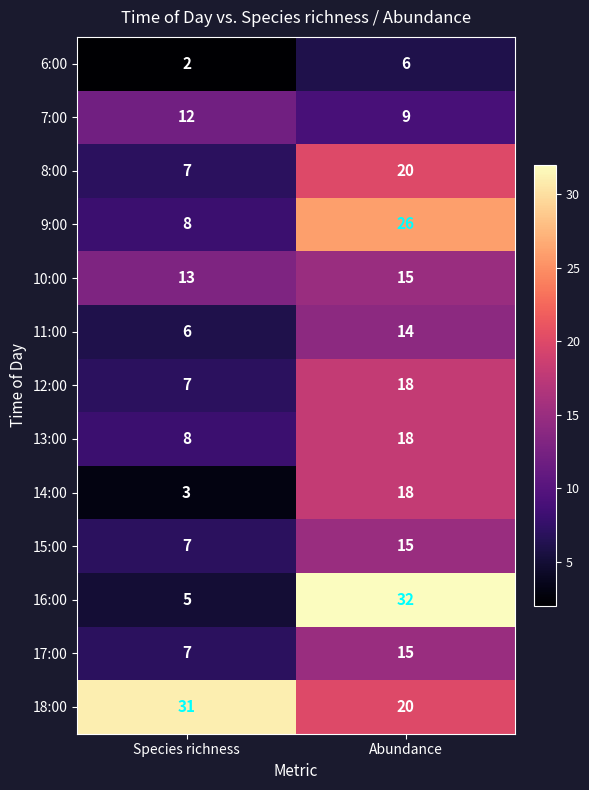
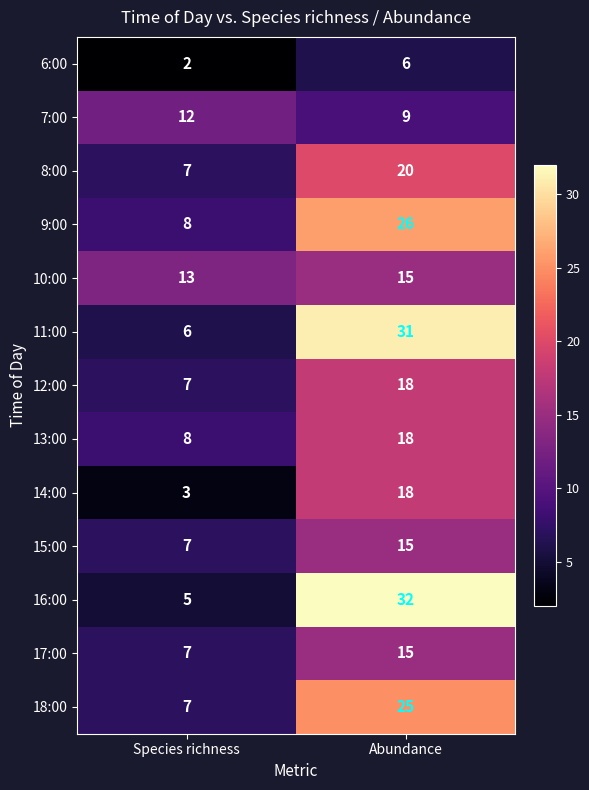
  {
    "6:00": {
      "Species richness": 2,
      "Abundance": 6
    },
    "7:00": {
      "Species richness": 12,
      "Abundance": 9
    },
    "8:00": {
      "Species richness": 7,
      "Abundance": 20
    },
    "9:00": {
      "Species richness": 8,
      "Abundance": 26
    },
    "10:00": {
      "Species richness": 13,
      "Abundance": 15
    },
    "11:00": {
      "Species richness": 6,
-     "Abundance": 14
+     "Abundance": 31
    },
    "12:00": {
      "Species richness": 7,
      "Abundance": 18
    },
    "13:00": {
      "Species richness": 8,
      "Abundance": 18
    },
    "14:00": {
      "Species richness": 3,
      "Abundance": 18
    },
    "15:00": {
      "Species richness": 7,
      "Abundance": 15
    },
    "16:00": {
      "Species richness": 5,
      "Abundance": 32
    },
    "17:00": {
      "Species richness": 7,
      "Abundance": 15
    },
    "18:00": {
-     "Species richness": 31,
-     "Abundance": 20
+     "Species richness": 7,
+     "Abundance": 25
    }
  }
